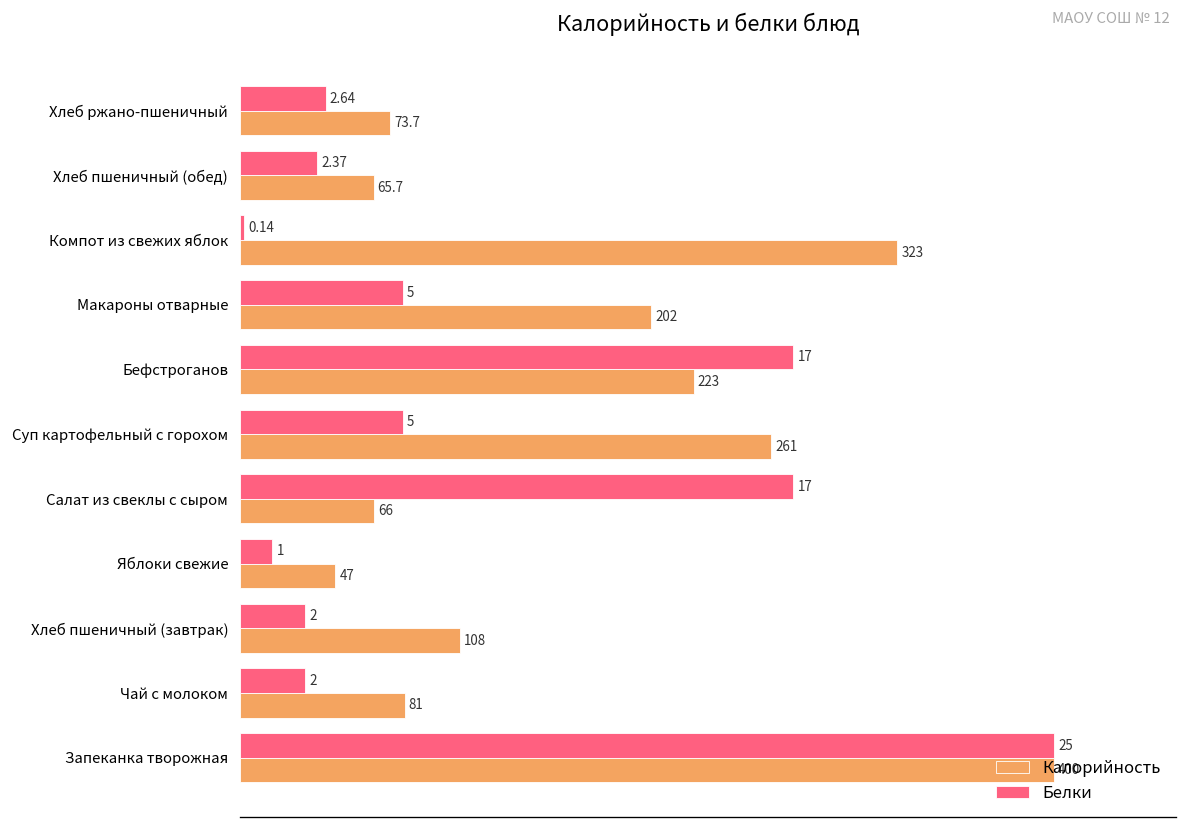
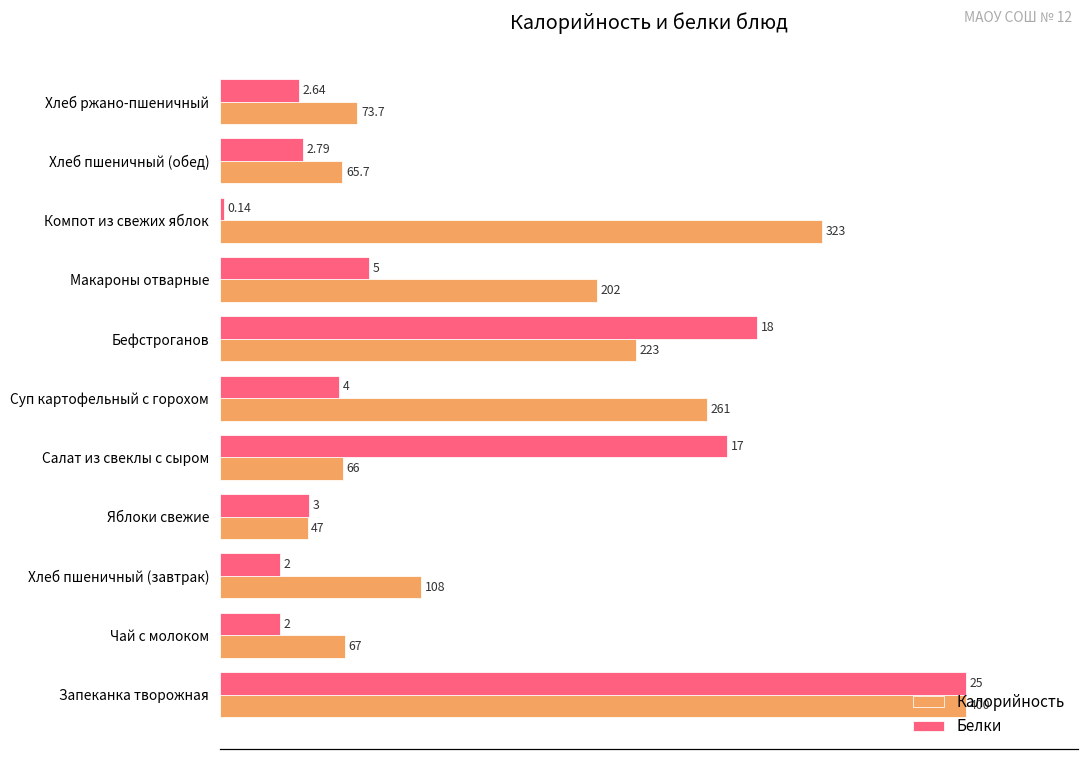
  {
    "Калорийность": {
-     "Чай с молоком": 81
+     "Чай с молоком": 67
    },
    "Белки": {
-     "Хлеб пшеничный (обед)": 2.37,
-     "Бефстроганов": 17,
-     "Суп картофельный с горохом": 5,
-     "Яблоки свежие": 1
+     "Хлеб пшеничный (обед)": 2.79,
+     "Бефстроганов": 18,
+     "Суп картофельный с горохом": 4,
+     "Яблоки свежие": 3
    }
  }
